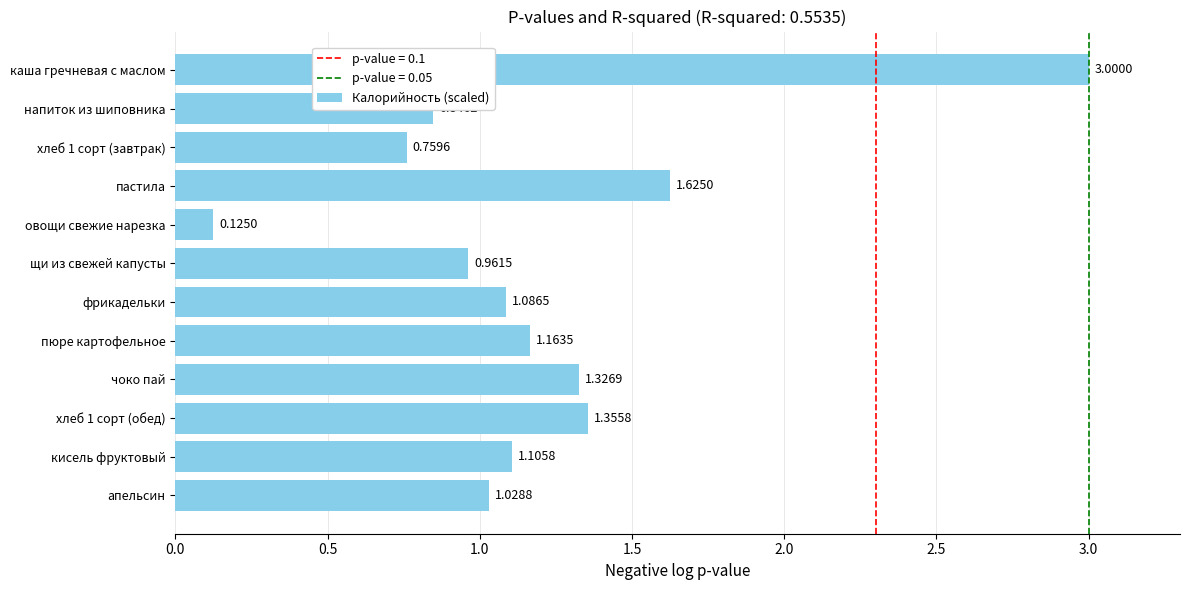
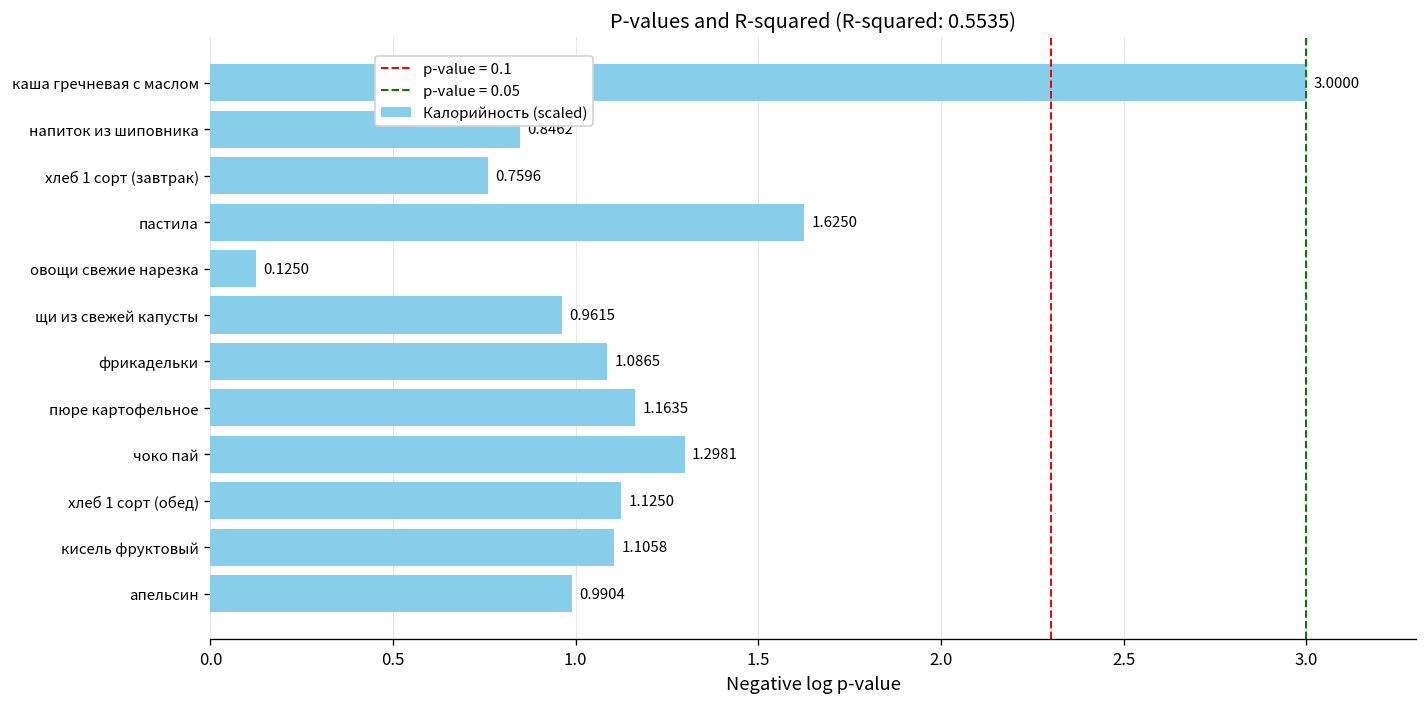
  {
    "каша гречневая с маслом": 3.0000,
    "хлеб 1 сорт (завтрак)": 0.7596,
    "пастила": 1.6250,
    "овощи свежие нарезка": 0.1250,
    "щи из свежей капусты": 0.9615,
    "фрикадельки": 1.0865,
    "пюре картофельное": 1.1635,
-   "чоко пай": 1.3269,
-   "хлеб 1 сорт (обед)": 1.3558,
+   "чоко пай": 1.2981,
+   "хлеб 1 сорт (обед)": 1.1250,
    "кисель фруктовый": 1.1058,
-   "апельсин": 1.0288
+   "апельсин": 0.9904
  }
